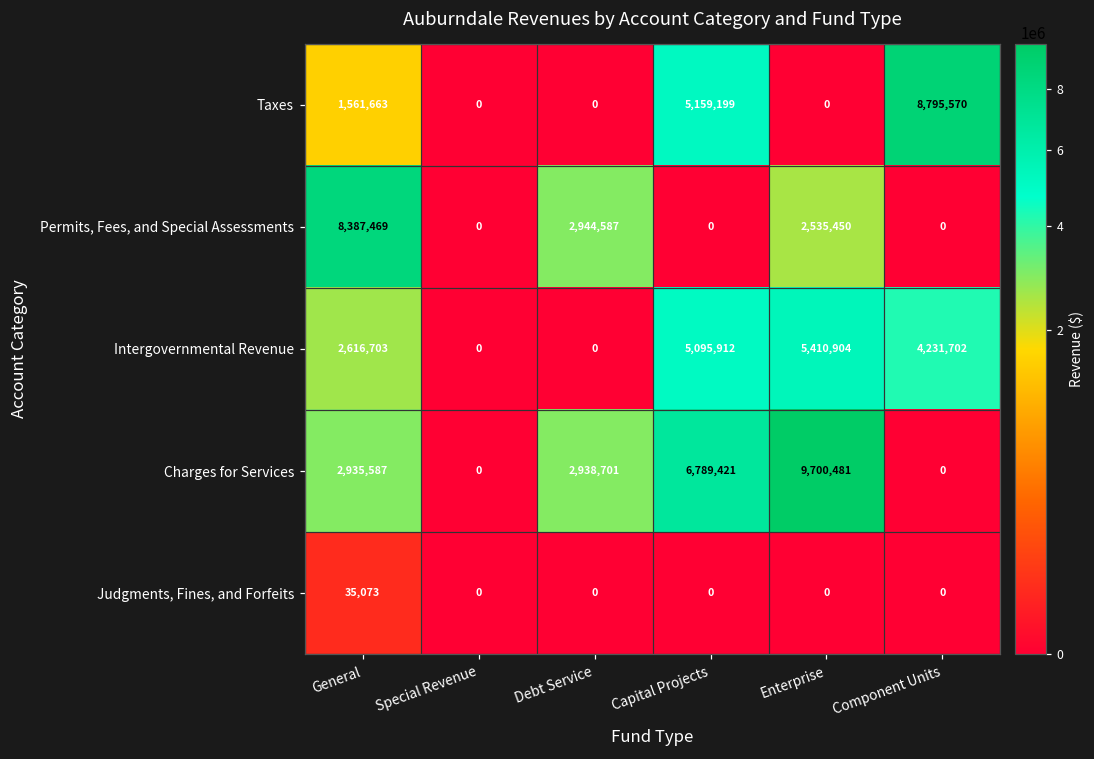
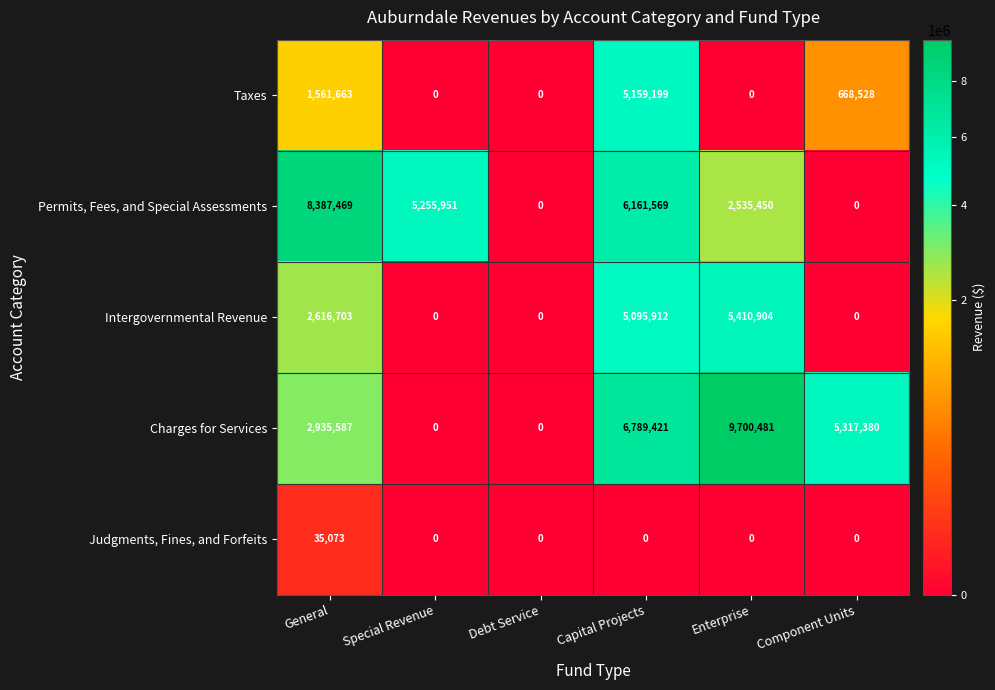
  {
    "Taxes": {
      "General": "1,561,663",
      "Special Revenue": "0",
      "Debt Service": "0",
      "Capital Projects": "5,159,199",
      "Enterprise": "0",
-     "Component Units": "8,795,570"
+     "Component Units": "668,528"
    },
    "Permits, Fees, and Special Assessments": {
      "General": "8,387,469",
-     "Special Revenue": "0",
-     "Debt Service": "2,944,587",
-     "Capital Projects": "0",
+     "Special Revenue": "5,255,951",
+     "Debt Service": "0",
+     "Capital Projects": "6,161,569",
      "Enterprise": "2,535,450",
      "Component Units": "0"
    },
    "Intergovernmental Revenue": {
      "General": "2,616,703",
      "Special Revenue": "0",
      "Debt Service": "0",
      "Capital Projects": "5,095,912",
      "Enterprise": "5,410,904",
-     "Component Units": "4,231,702"
+     "Component Units": "0"
    },
    "Charges for Services": {
      "General": "2,935,587",
      "Special Revenue": "0",
-     "Debt Service": "2,938,701",
+     "Debt Service": "0",
      "Capital Projects": "6,789,421",
      "Enterprise": "9,700,481",
-     "Component Units": "0"
+     "Component Units": "5,317,380"
    },
    "Judgments, Fines, and Forfeits": {
      "General": "35,073",
      "Special Revenue": "0",
      "Debt Service": "0",
      "Capital Projects": "0",
      "Enterprise": "0",
      "Component Units": "0"
    }
  }
